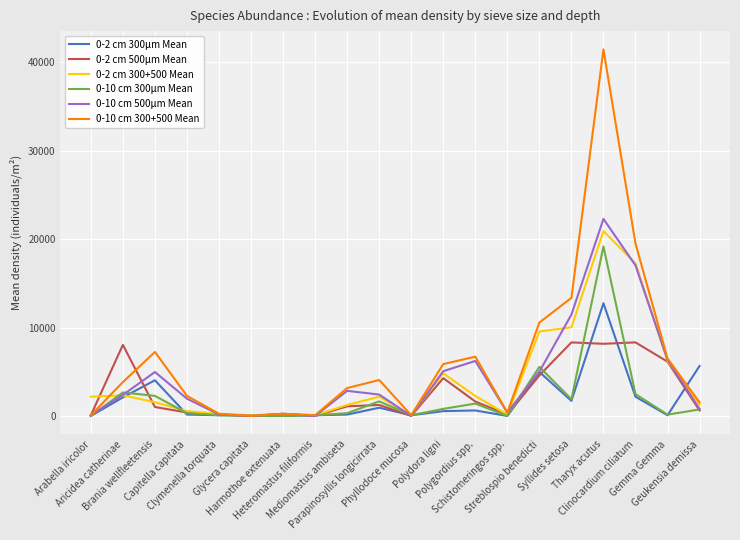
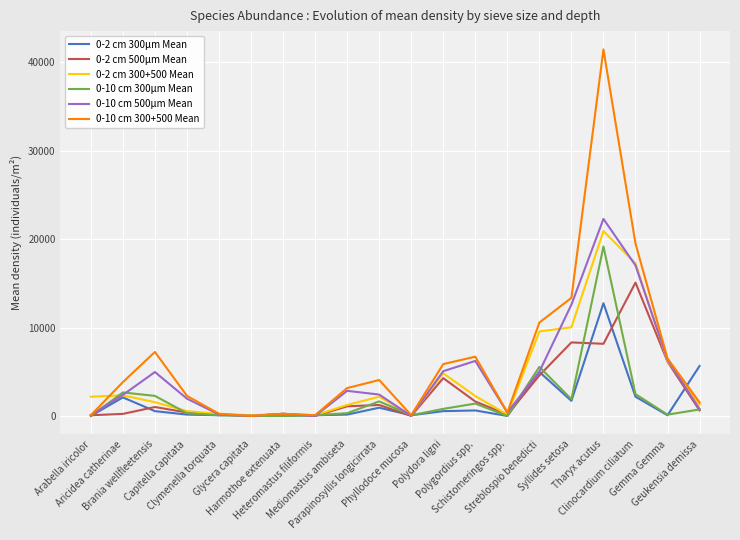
  {
    "0-2 cm 300μm Mean": {
-     "Brania wellfleetensis": 4000,
+     "Brania wellfleetensis": 1000,
      "Parapinosyllis longicirrata": 1000,
      "Polygordius spp.": 1000,
      "Tharyx acutus": 13000,
      "Clinocardium ciliatum": 2000,
      "Geukensia demissa": 6000
    },
    "0-2 cm 500μm Mean": {
-     "Aricidea catherinae": 8000,
+     "Aricidea catherinae": 0,
      "Brania wellfleetensis": 1000,
      "Parapinosyllis longicirrata": 1000,
      "Polydora ligni": 4000,
      "Streblospio benedicti": 5000,
      "Syllides setosa": 8000,
      "Tharyx acutus": 8000,
-     "Clinocardium ciliatum": 8000
+     "Clinocardium ciliatum": 15000
    },
    "0-2 cm 300+500 Mean": {
      "Arabella iricolor": 2000,
      "Brania wellfleetensis": 2000,
      "Polygordius spp.": 2000,
      "Streblospio benedicti": 10000,
      "Syllides setosa": 10000,
      "Tharyx acutus": 21000
    },
    "0-10 cm 300μm Mean": {
      "Brania wellfleetensis": 2000,
      "Parapinosyllis longicirrata": 2000,
      "Streblospio benedicti": 6000,
      "Tharyx acutus": 19000,
      "Clinocardium ciliatum": 2000
    },
    "0-10 cm 500μm Mean": {
      "Brania wellfleetensis": 5000,
      "Capitella capitata": 2000,
      "Mediomastus ambiseta": 3000,
      "Polygordius spp.": 6000,
-     "Syllides setosa": 11000,
+     "Syllides setosa": 13000,
      "Tharyx acutus": 22000
    },
    "0-10 cm 300+500 Mean": {
      "Aricidea catherinae": 4000,
      "Brania wellfleetensis": 7000,
      "Capitella capitata": 2000,
      "Mediomastus ambiseta": 3000,
      "Parapinosyllis longicirrata": 4000,
      "Polydora ligni": 6000,
      "Polygordius spp.": 7000,
      "Streblospio benedicti": 11000,
      "Syllides setosa": 13000,
      "Tharyx acutus": 41000,
      "Clinocardium ciliatum": 20000
    }
  }
